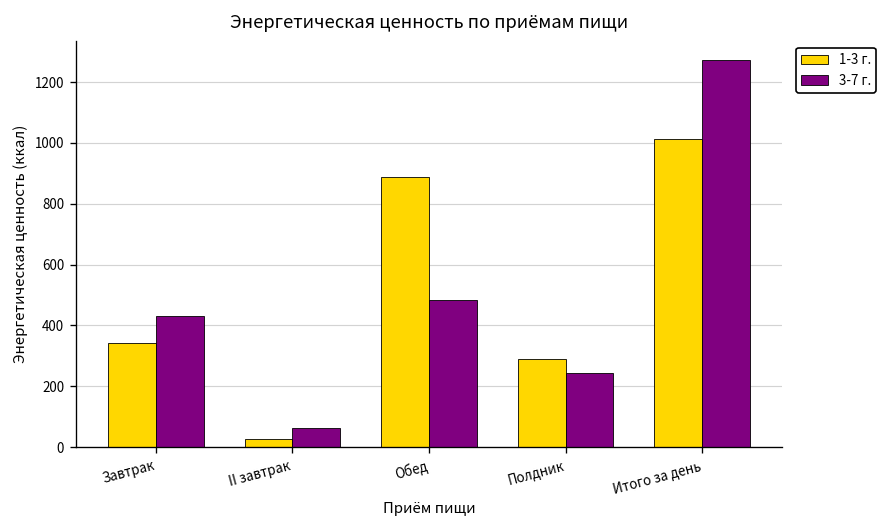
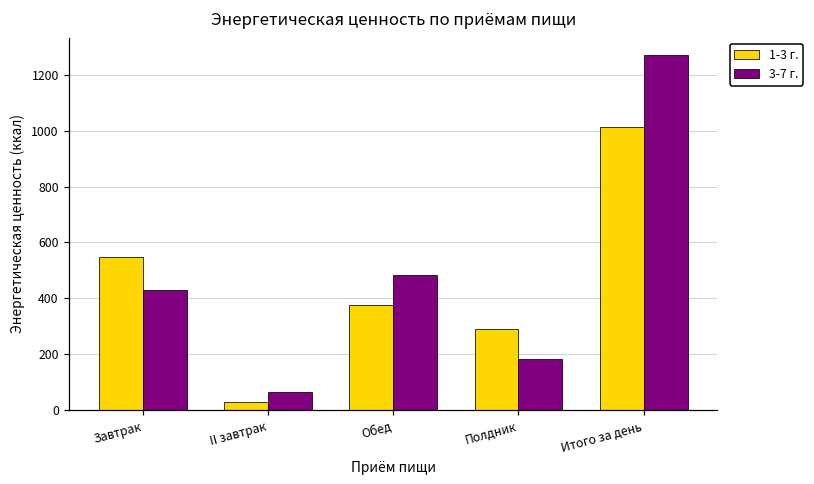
  {
    "1-3 г.": {
-     "Завтрак": 340,
+     "Завтрак": 550,
      "II завтрак": 30,
-     "Обед": 890,
+     "Обед": 380,
      "Полдник": 290,
      "Итого за день": 1010
    },
    "3-7 г.": {
      "Завтрак": 430,
      "II завтрак": 60,
      "Обед": 480,
-     "Полдник": 250,
+     "Полдник": 180,
      "Итого за день": 1270
    }
  }
